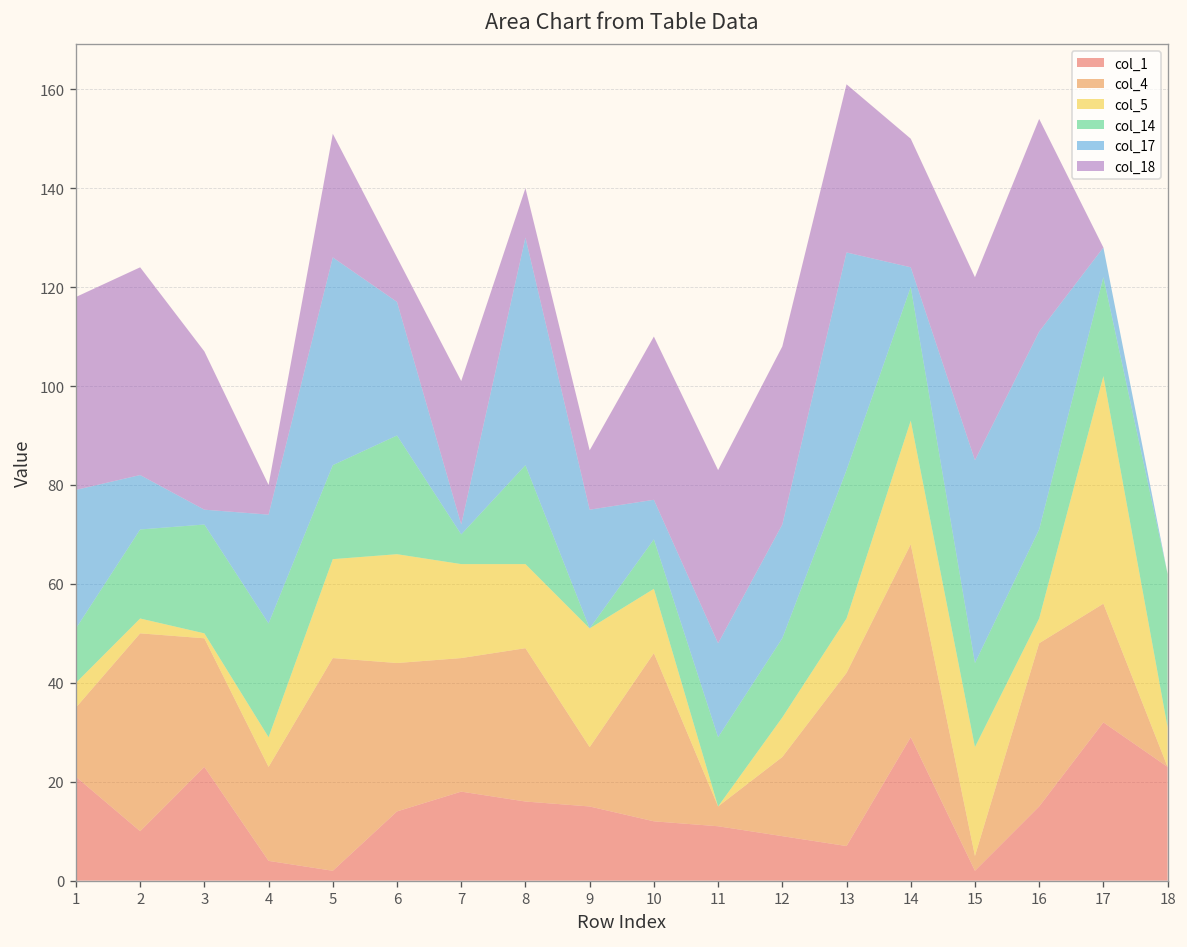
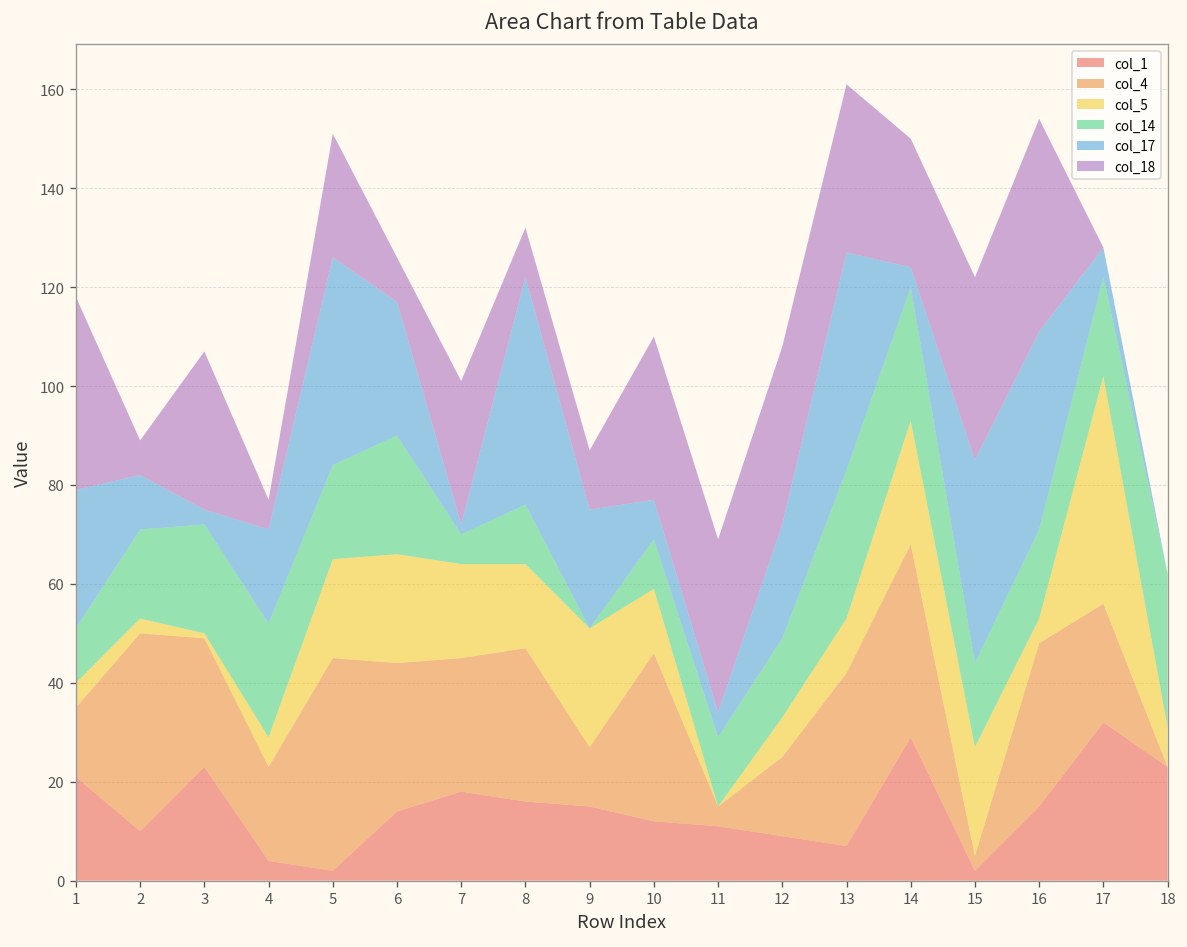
  {
    "col_14": {
      "1": 11,
      "2": 18,
      "3": 22,
      "4": 23,
      "5": 19,
      "6": 24,
      "7": 6,
-     "8": 20,
+     "8": 12,
      "10": 10,
      "11": 14,
      "12": 16,
      "13": 30,
      "14": 27,
      "15": 17,
      "16": 18,
      "17": 20
    },
    "col_17": {
      "1": 28,
      "2": 11,
      "3": 3,
-     "4": 22,
+     "4": 19,
      "5": 42,
      "6": 27,
      "7": 2,
      "8": 46,
      "9": 24,
      "10": 8,
-     "11": 19,
+     "11": 5,
      "12": 23,
      "13": 44,
      "14": 4,
      "15": 41,
      "16": 40
    },
    "col_18": {
      "1": 39,
-     "2": 42,
+     "2": 7,
      "3": 32,
      "4": 6,
      "5": 25,
      "6": 9,
      "7": 29,
      "8": 10,
      "9": 12,
      "10": 33,
      "11": 35,
      "12": 36,
      "13": 34,
      "14": 26,
      "15": 37,
      "16": 43
    }
  }
